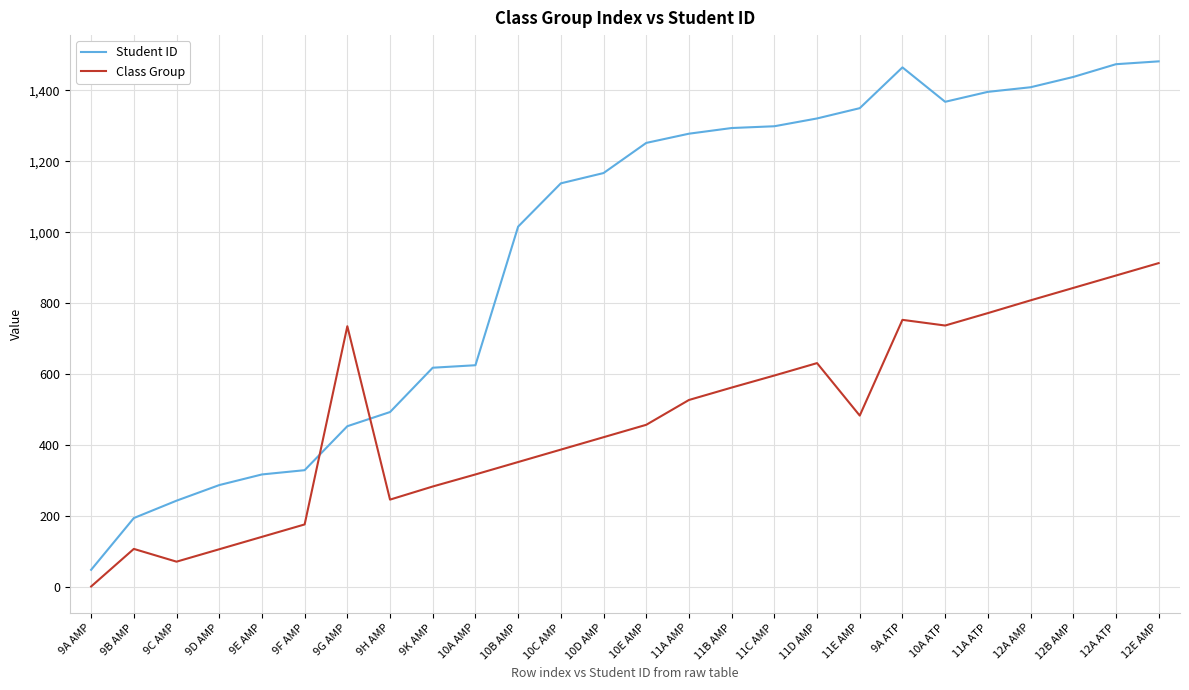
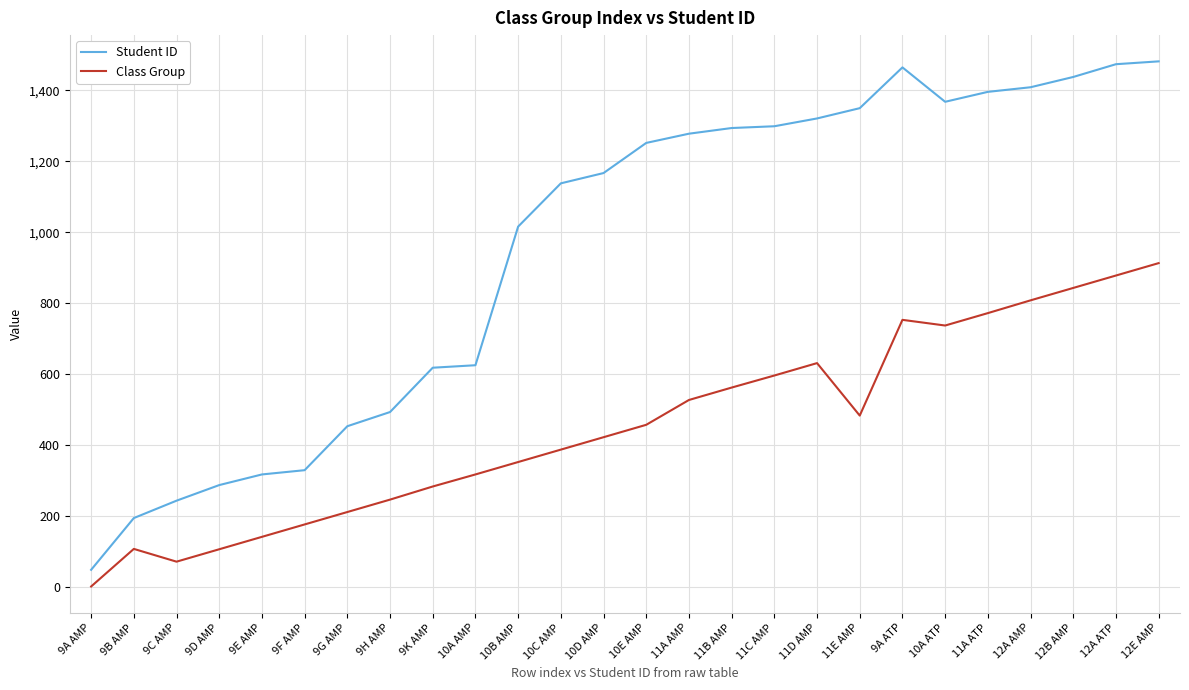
  {
    "Student ID": {
      "9A AMP": "50",
      "9B AMP": "190",
      "9C AMP": "240",
      "9D AMP": "290",
      "9E AMP": "320",
      "9F AMP": "330",
      "9G AMP": "450",
      "9H AMP": "490",
      "9K AMP": "620",
      "10A AMP": "630",
      "10B AMP": "1,020",
      "10C AMP": "1,140",
      "10D AMP": "1,170",
      "10E AMP": "1,250",
      "11A AMP": "1,280",
      "11B AMP": "1,290",
      "11C AMP": "1,300",
      "11D AMP": "1,320",
      "11E AMP": "1,350",
      "9A ATP": "1,470",
      "10A ATP": "1,370",
      "11A ATP": "1,400",
      "12A AMP": "1,410",
      "12B AMP": "1,440",
      "12A ATP": "1,470",
      "12E AMP": "1,480"
    },
    "Class Group": {
      "9A AMP": "0",
      "9B AMP": "110",
      "9C AMP": "70",
      "9D AMP": "110",
      "9E AMP": "140",
      "9F AMP": "180",
-     "9G AMP": "740",
+     "9G AMP": "210",
      "9H AMP": "250",
      "9K AMP": "280",
      "10A AMP": "320",
      "10B AMP": "350",
      "10C AMP": "390",
      "10D AMP": "420",
      "10E AMP": "460",
      "11A AMP": "530",
      "11B AMP": "560",
      "11C AMP": "600",
      "11D AMP": "630",
      "11E AMP": "480",
      "9A ATP": "750",
      "10A ATP": "740",
      "11A ATP": "770",
      "12A AMP": "810",
      "12B AMP": "840",
      "12A ATP": "880",
      "12E AMP": "910"
    }
  }
